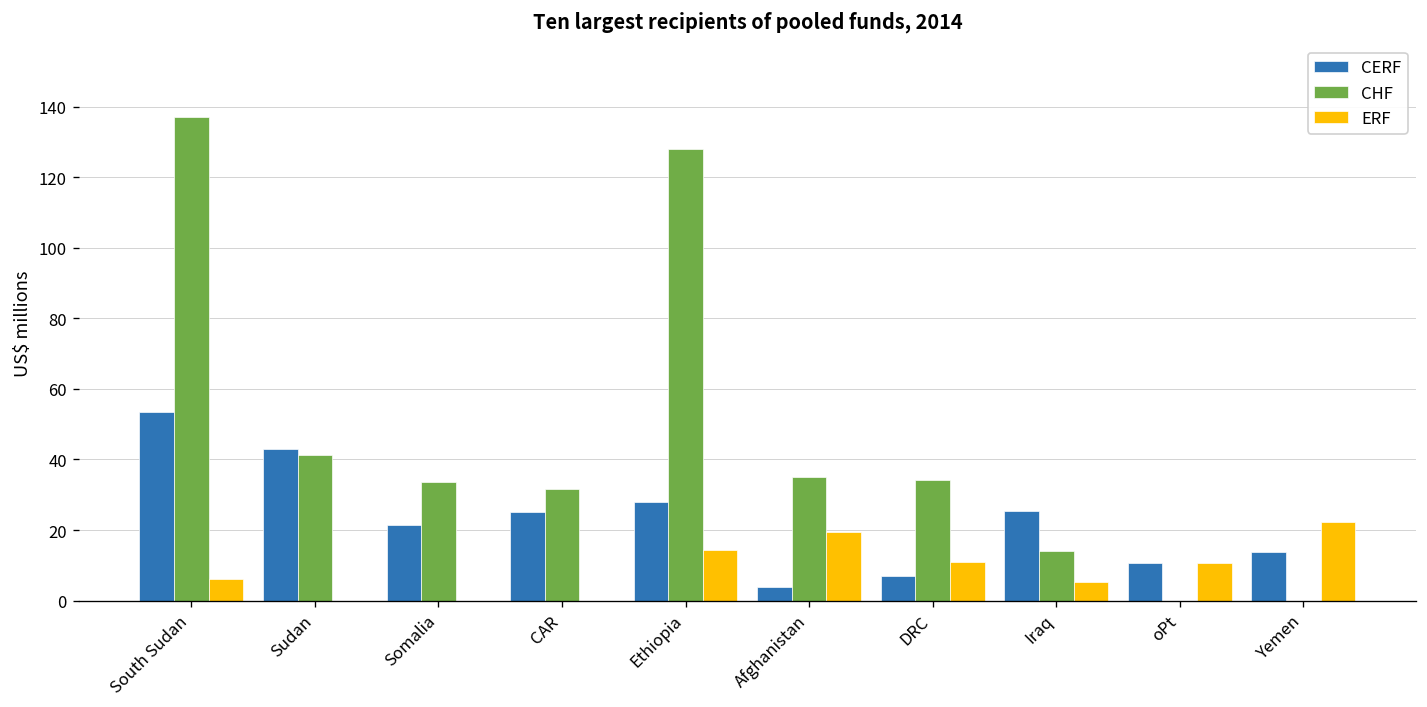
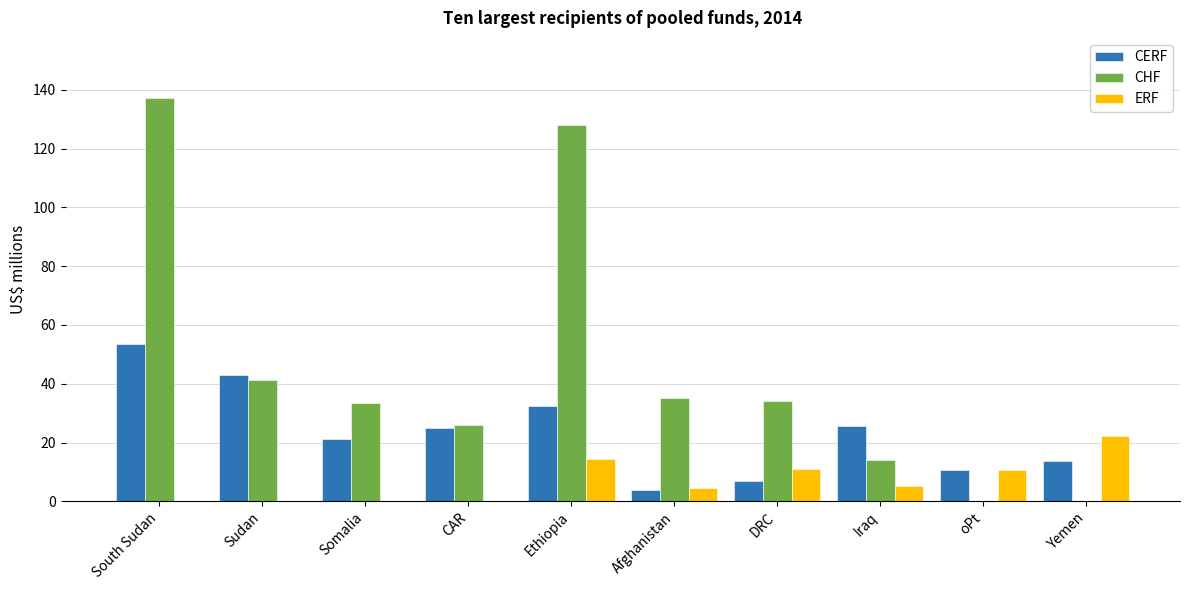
  {
    "CERF": {
      "South Sudan": 53,
      "Sudan": 43,
      "Somalia": 21,
      "CAR": 25,
-     "Ethiopia": 28,
+     "Ethiopia": 32,
      "Afghanistan": 4,
      "DRC": 7,
      "Iraq": 26,
      "oPt": 11,
      "Yemen": 14
    },
    "CHF": {
      "South Sudan": 137,
      "Sudan": 41,
      "Somalia": 34,
-     "CAR": 32,
+     "CAR": 26,
      "Ethiopia": 128,
      "Afghanistan": 35,
      "DRC": 34,
      "Iraq": 14,
      "oPt": 0,
      "Yemen": 0
    },
    "ERF": {
-     "South Sudan": 6,
+     "South Sudan": 0,
      "Sudan": 0,
      "Somalia": 0,
      "CAR": 0,
      "Ethiopia": 14,
-     "Afghanistan": 19,
+     "Afghanistan": 5,
      "DRC": 11,
      "Iraq": 5,
      "oPt": 11,
      "Yemen": 22
    }
  }
